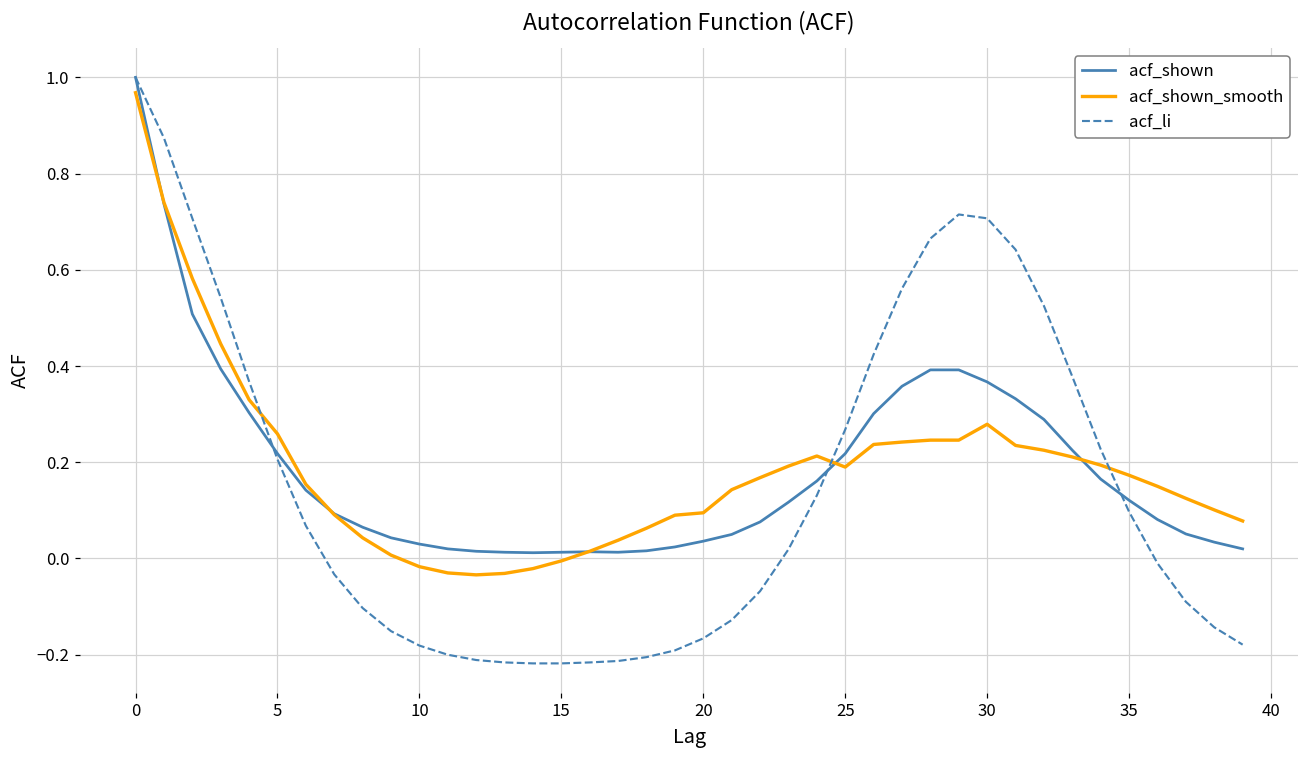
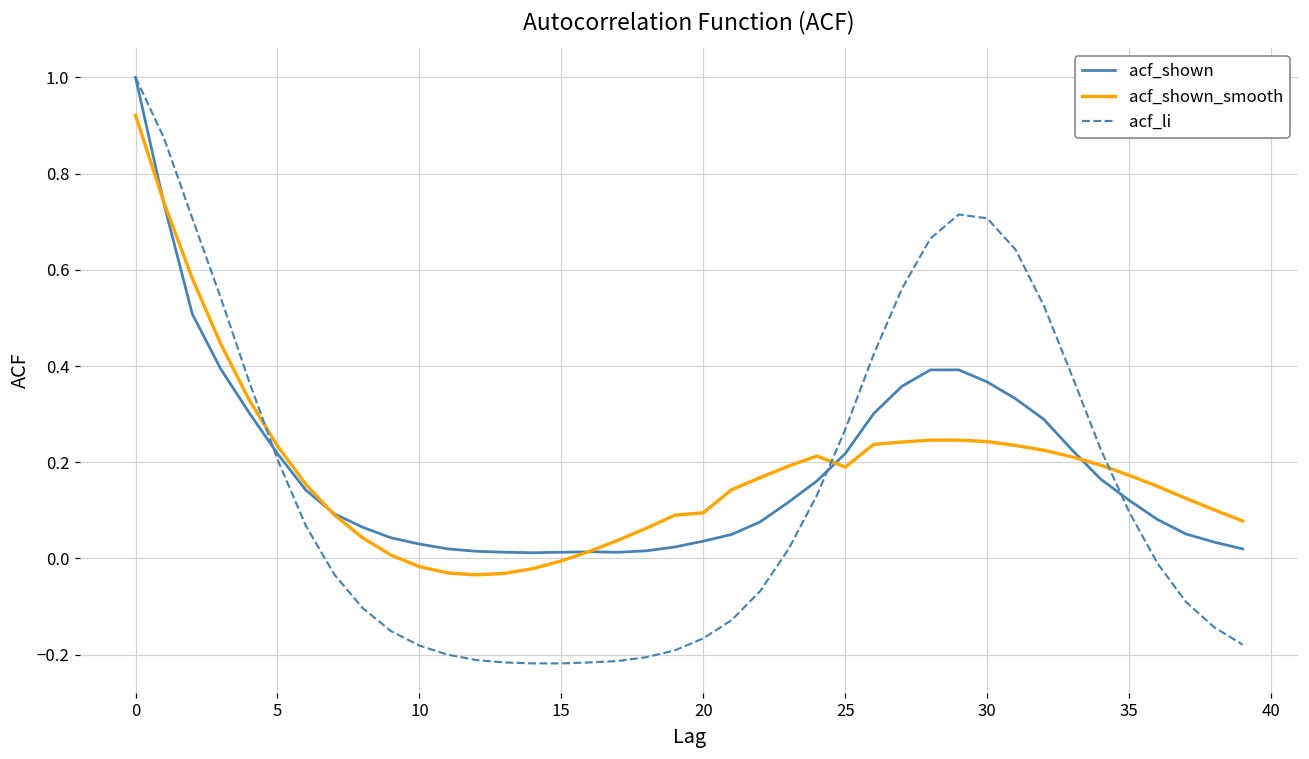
  {
    "acf_shown_smooth": {
-     "0": 0.97,
-     "5": 0.26,
+     "0": 0.92,
+     "5": 0.23,
      "10": -0.02,
      "15": -0.01,
      "20": 0.10,
      "25": 0.19,
-     "30": 0.28,
+     "30": 0.24,
      "35": 0.17
    }
  }
